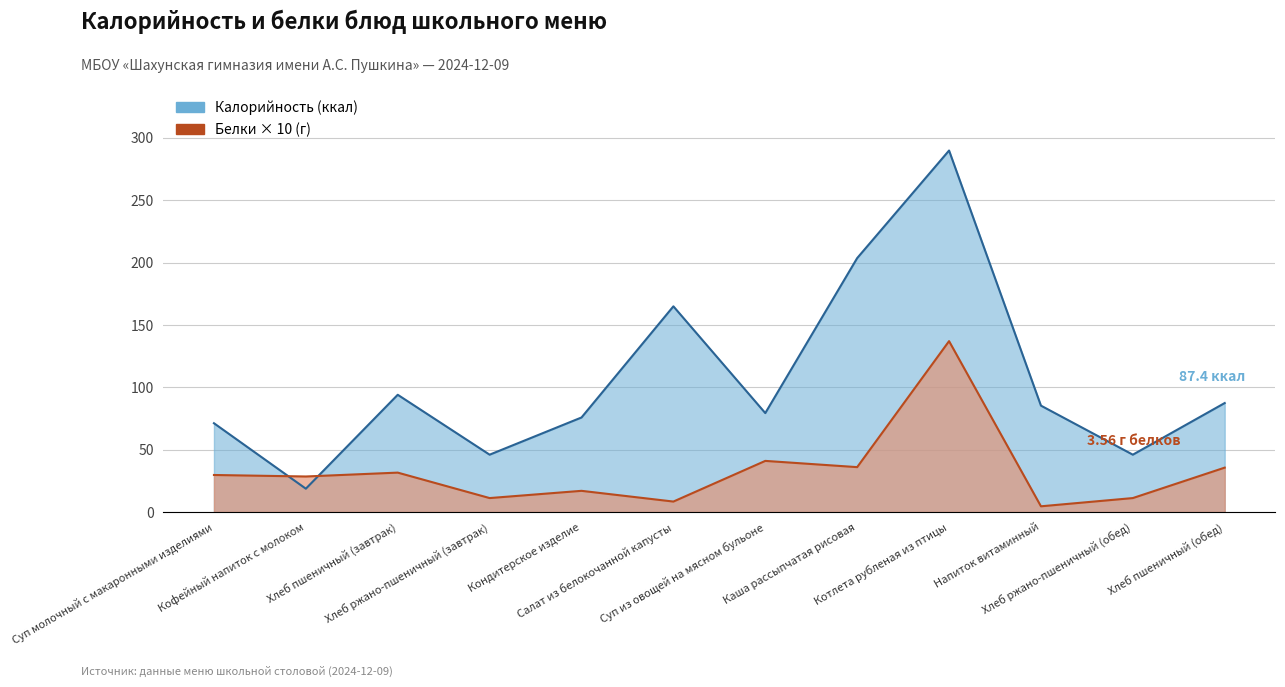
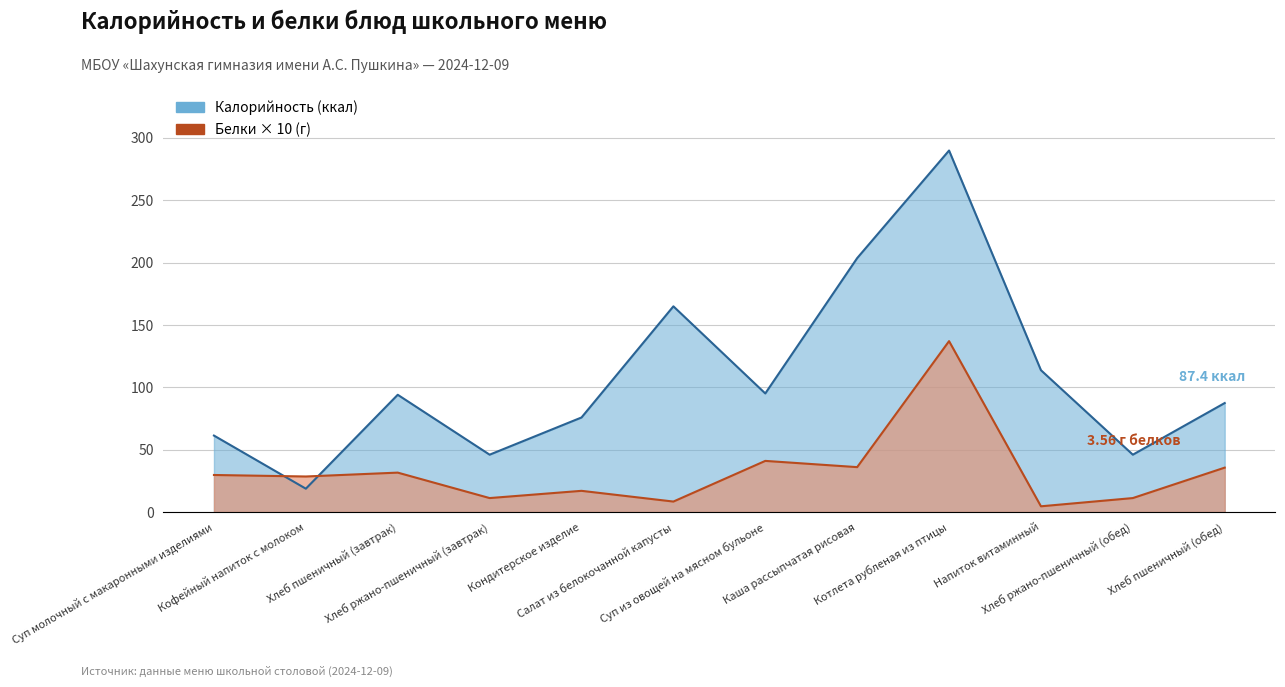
  {
    "Калорийность (ккал)": {
-     "Суп молочный с макаронными изделиями": 71,
+     "Суп молочный с макаронными изделиями": 61,
      "Кофейный напиток с молоком": 19,
      "Хлеб пшеничный (завтрак)": 94,
      "Хлеб ржано-пшеничный (завтрак)": 46,
      "Кондитерское изделие": 76,
      "Салат из белокочанной капусты": 165,
-     "Суп из овощей на мясном бульоне": 79,
+     "Суп из овощей на мясном бульоне": 95,
      "Каша рассыпчатая рисовая": 204,
      "Котлета рубленая из птицы": 290,
-     "Напиток витаминный": 85
+     "Напиток витаминный": 114
    }
  }
